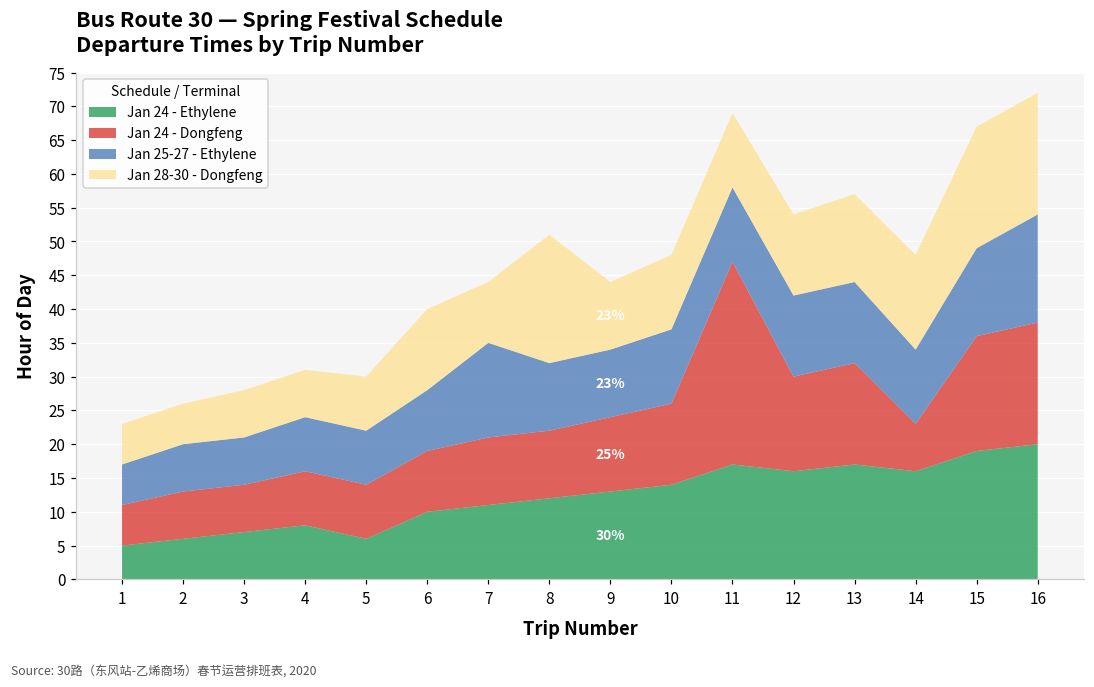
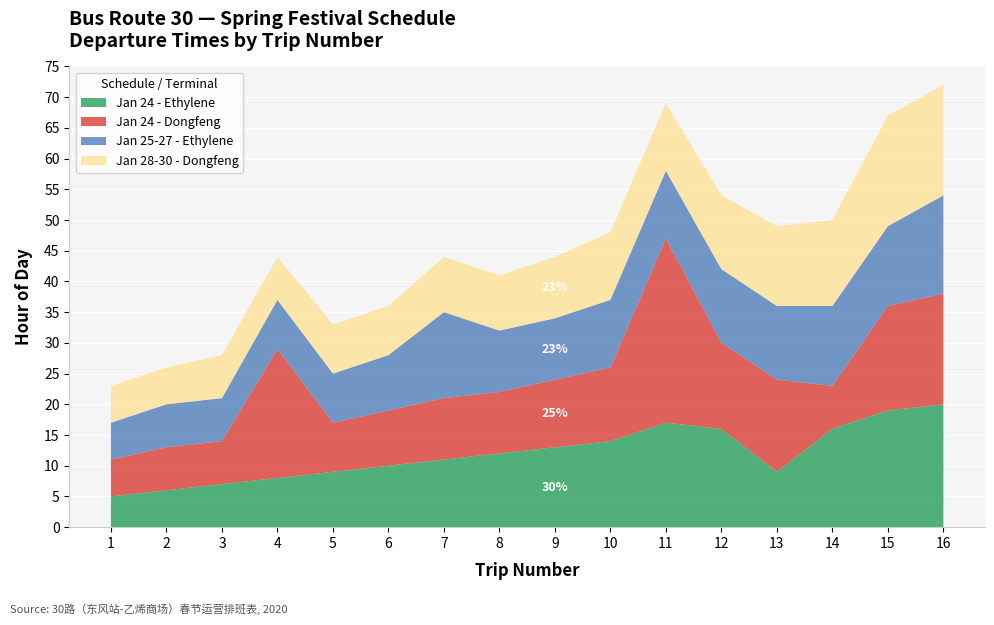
  {
    "Jan 24 - Ethylene": {
      "1": 5,
      "2": 6,
      "3": 7,
      "4": 8,
-     "5": 6,
+     "5": 9,
      "6": 10,
      "7": 11,
      "8": 12,
      "9": 13,
      "10": 14,
      "11": 17,
      "12": 16,
-     "13": 17,
+     "13": 9,
      "14": 16,
      "15": 19,
      "16": 20
    },
    "Jan 24 - Dongfeng": {
      "1": 6,
      "2": 7,
      "3": 7,
-     "4": 8,
+     "4": 21,
      "5": 8,
      "6": 9,
      "7": 10,
      "8": 10,
      "10": 12,
      "11": 30,
      "12": 14,
      "13": 15,
      "14": 7,
      "15": 17,
      "16": 18
    },
    "Jan 25-27 - Ethylene": {
      "1": 6,
      "2": 7,
      "3": 7,
      "4": 8,
      "5": 8,
      "6": 9,
      "7": 14,
      "8": 10,
      "10": 11,
      "11": 11,
      "12": 12,
      "13": 12,
-     "14": 11,
+     "14": 13,
      "15": 13,
      "16": 16
    },
    "Jan 28-30 - Dongfeng": {
      "1": 6,
      "2": 6,
      "3": 7,
      "4": 7,
      "5": 8,
-     "6": 12,
+     "6": 8,
      "7": 9,
-     "8": 19,
+     "8": 9,
      "10": 11,
      "11": 11,
      "12": 12,
      "13": 13,
      "14": 14,
      "15": 18,
      "16": 18
    }
  }
